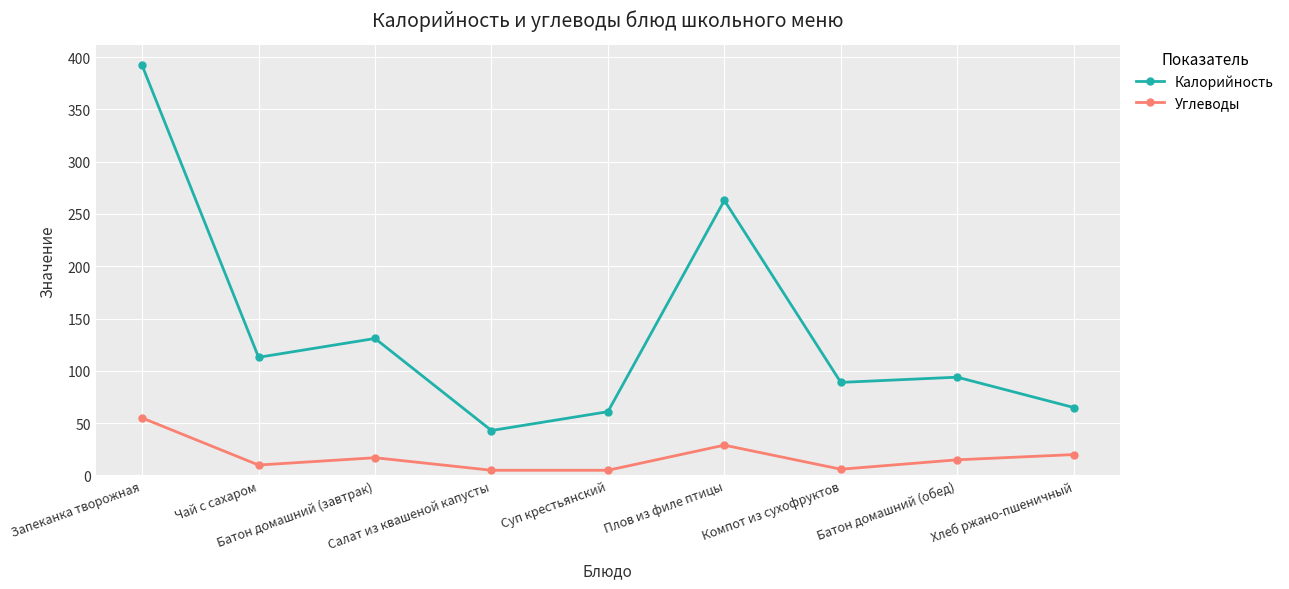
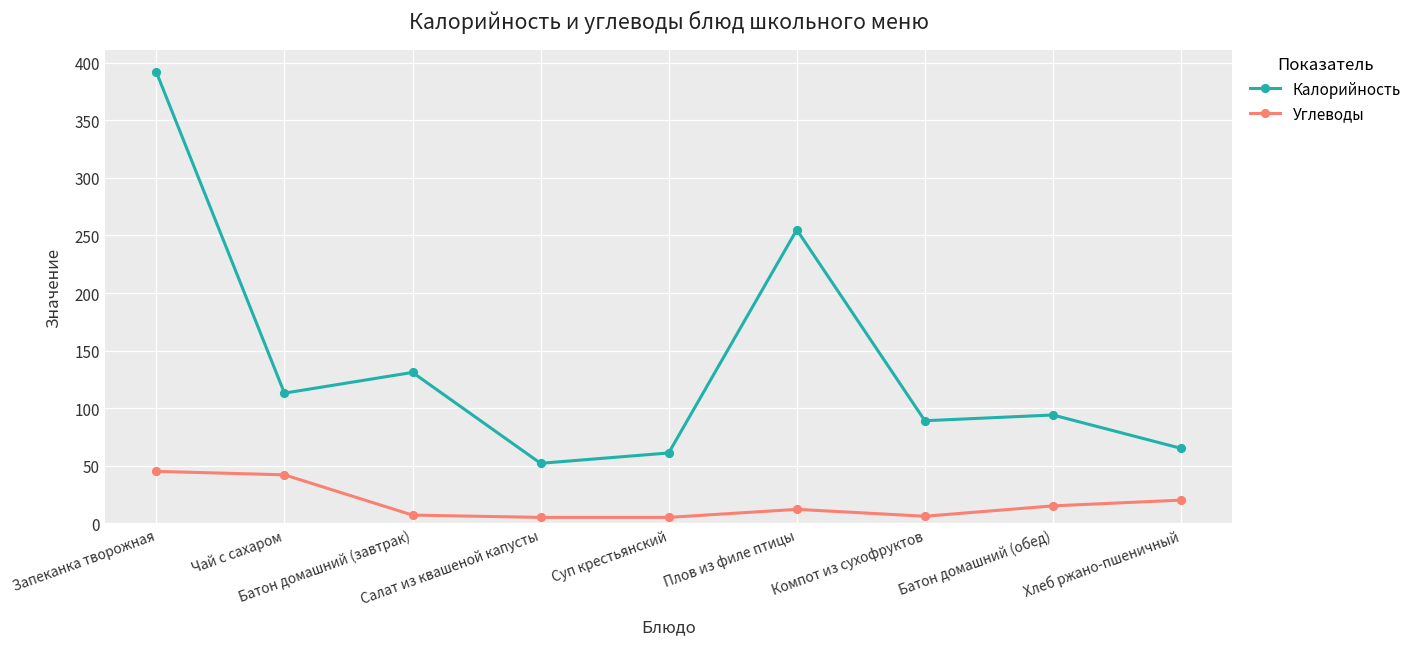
  {
    "Калорийность": {
      "Запеканка творожная": 392,
      "Чай с сахаром": 113,
      "Батон домашний (завтрак)": 131,
-     "Салат из квашеной капусты": 43,
+     "Салат из квашеной капусты": 52,
      "Суп крестьянский": 61,
-     "Плов из филе птицы": 263,
+     "Плов из филе птицы": 255,
      "Компот из сухофруктов": 89,
      "Батон домашний (обед)": 94,
      "Хлеб ржано-пшеничный": 65
    },
    "Углеводы": {
-     "Запеканка творожная": 55,
-     "Чай с сахаром": 10,
-     "Батон домашний (завтрак)": 17,
+     "Запеканка творожная": 45,
+     "Чай с сахаром": 42,
+     "Батон домашний (завтрак)": 7,
      "Салат из квашеной капусты": 5,
      "Суп крестьянский": 5,
-     "Плов из филе птицы": 29,
+     "Плов из филе птицы": 12,
      "Компот из сухофруктов": 6,
      "Батон домашний (обед)": 15,
      "Хлеб ржано-пшеничный": 20
    }
  }
